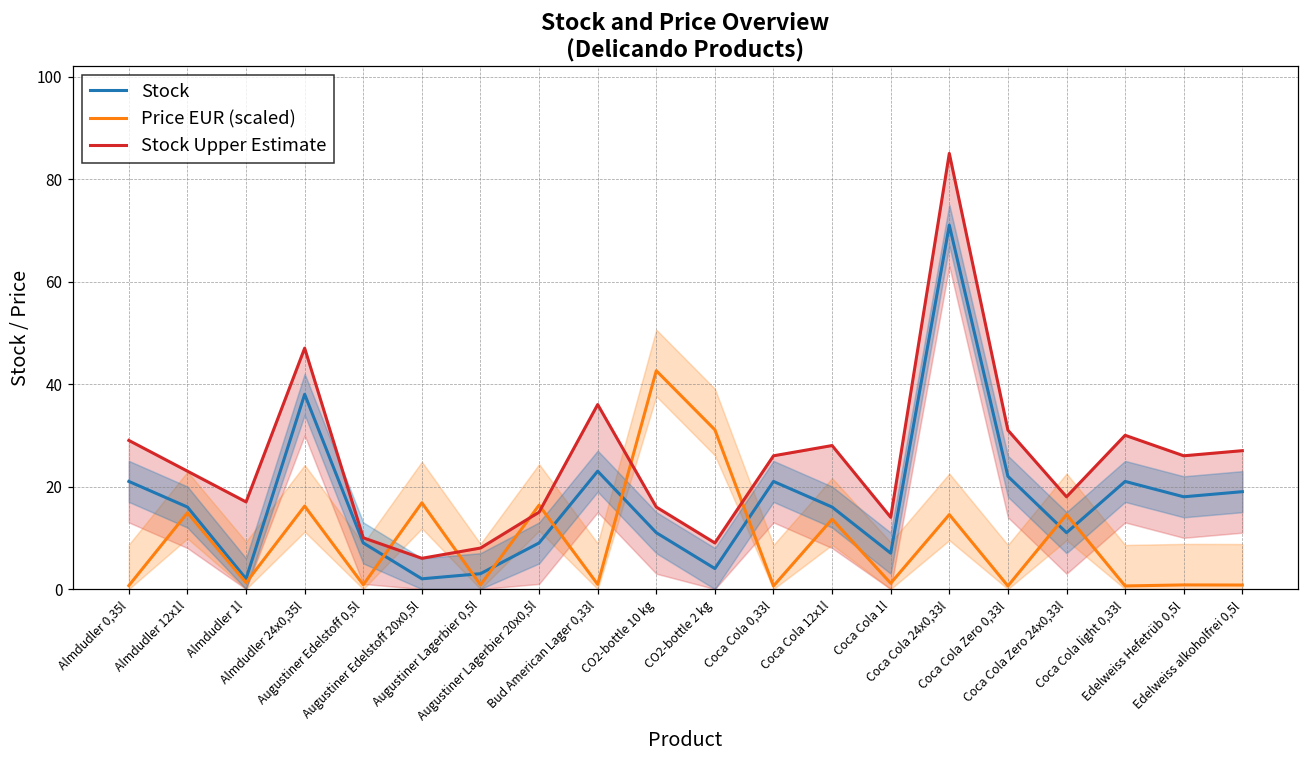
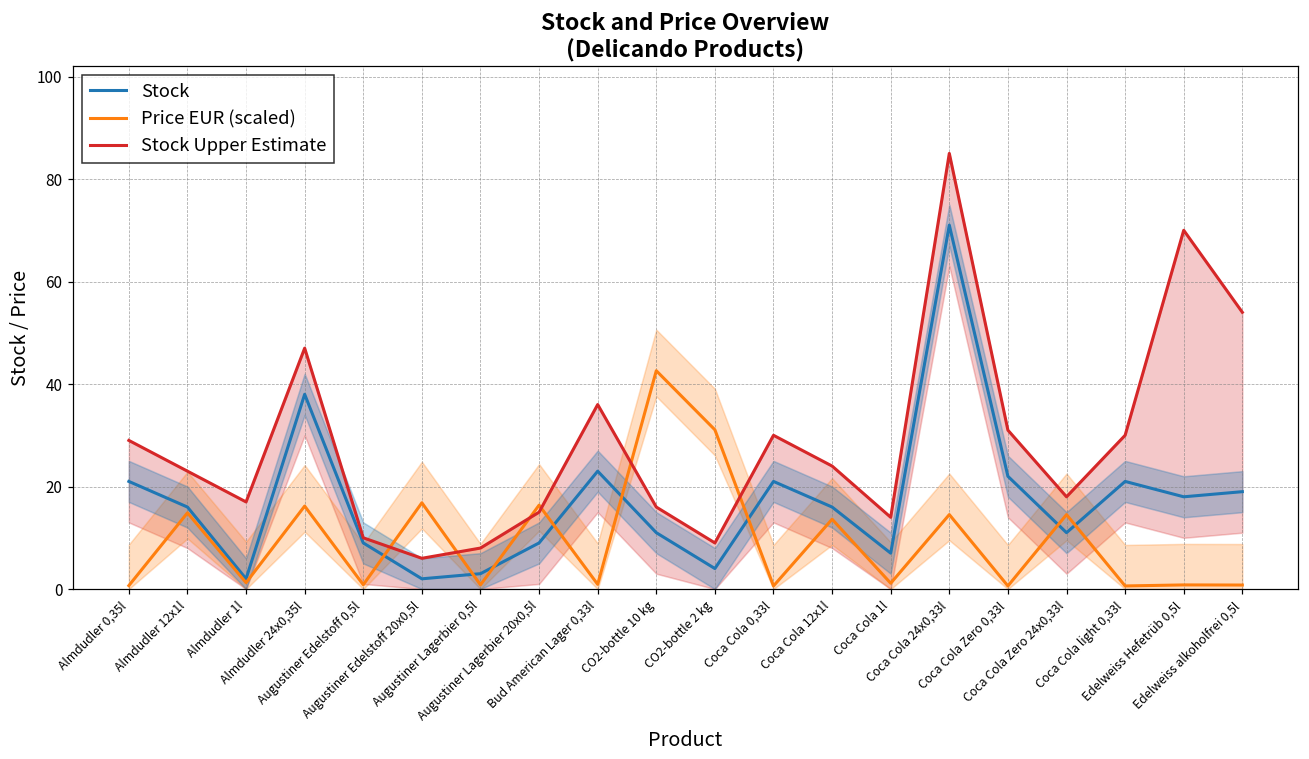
  {
    "Stock Upper Estimate": {
      "Almdudler 0,35l": 29,
      "Almdudler 1l": 17,
      "Almdudler 24x0,35l": 47,
      "Augustiner Edelstoff 0,5l": 10,
      "Augustiner Lagerbier 0,5l": 8,
      "Augustiner Lagerbier 20x0,5l": 15,
      "Bud American Lager 0,33l": 36,
      "CO2-bottle 10 kg": 16,
      "CO2-bottle 2 kg": 9,
-     "Coca Cola 0,33l": 26,
-     "Coca Cola 12x1l": 28,
+     "Coca Cola 0,33l": 30,
+     "Coca Cola 12x1l": 24,
      "Coca Cola 1l": 14,
      "Coca Cola 24x0,33l": 85,
      "Coca Cola Zero 0,33l": 31,
      "Coca Cola Zero 24x0,33l": 18,
      "Coca Cola light 0,33l": 30,
-     "Edelweiss Hefetrüb 0,5l": 26,
-     "Edelweiss alkoholfrei 0,5l": 27
+     "Edelweiss Hefetrüb 0,5l": 70,
+     "Edelweiss alkoholfrei 0,5l": 54
    }
  }
